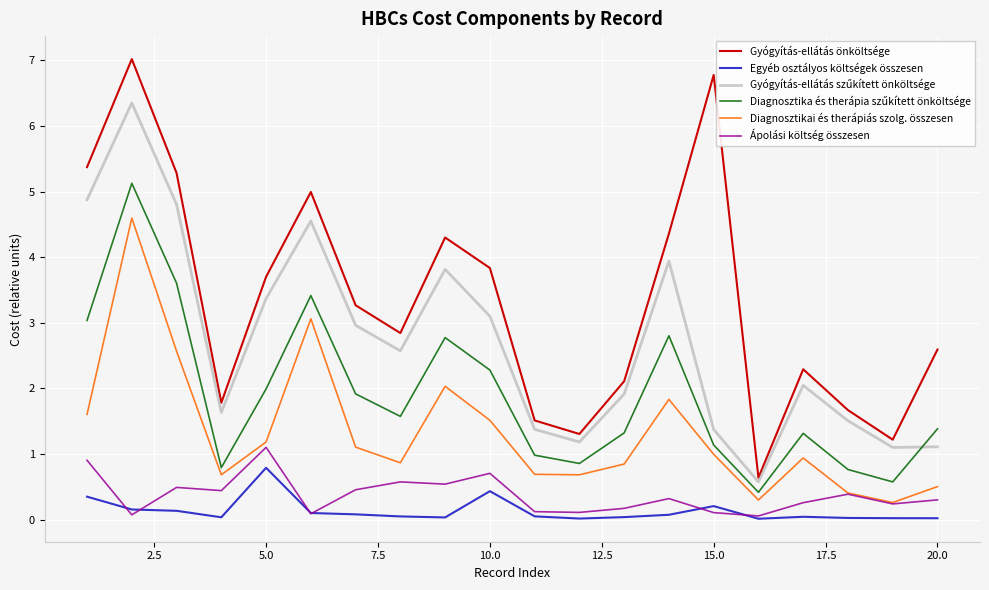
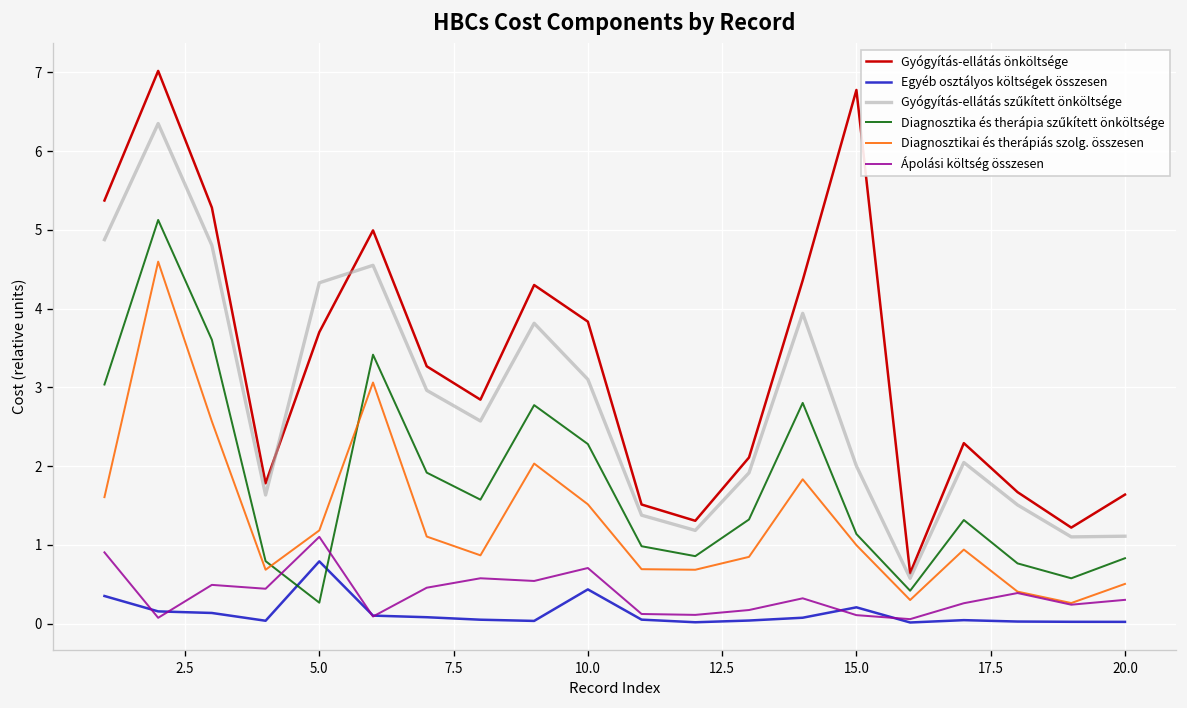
  {
    "Gyógyítás-ellátás önköltsége": {
      "5.0": 3.7,
      "10.0": 3.8,
      "15.0": 6.8,
-     "20.0": 2.6
+     "20.0": 1.6
    },
    "Egyéb osztályos költségek összesen": {
      "5.0": 0.8,
      "10.0": 0.4,
      "15.0": 0.2,
      "20.0": 0.0
    },
    "Gyógyítás-ellátás szűkített önköltsége": {
-     "5.0": 3.4,
+     "5.0": 4.3,
      "10.0": 3.1,
-     "15.0": 1.4,
+     "15.0": 2.0,
      "20.0": 1.1
    },
    "Diagnosztika és therápia szűkített önköltsége": {
-     "5.0": 2.0,
+     "5.0": 0.3,
      "10.0": 2.3,
      "15.0": 1.1,
-     "20.0": 1.4
+     "20.0": 0.8
    },
    "Diagnosztikai és therápiás szolg. összesen": {
      "5.0": 1.2,
      "10.0": 1.5,
      "15.0": 1.0,
      "20.0": 0.5
    },
    "Ápolási költség összesen": {
      "5.0": 1.1,
      "10.0": 0.7,
      "15.0": 0.1,
      "20.0": 0.3
    }
  }
